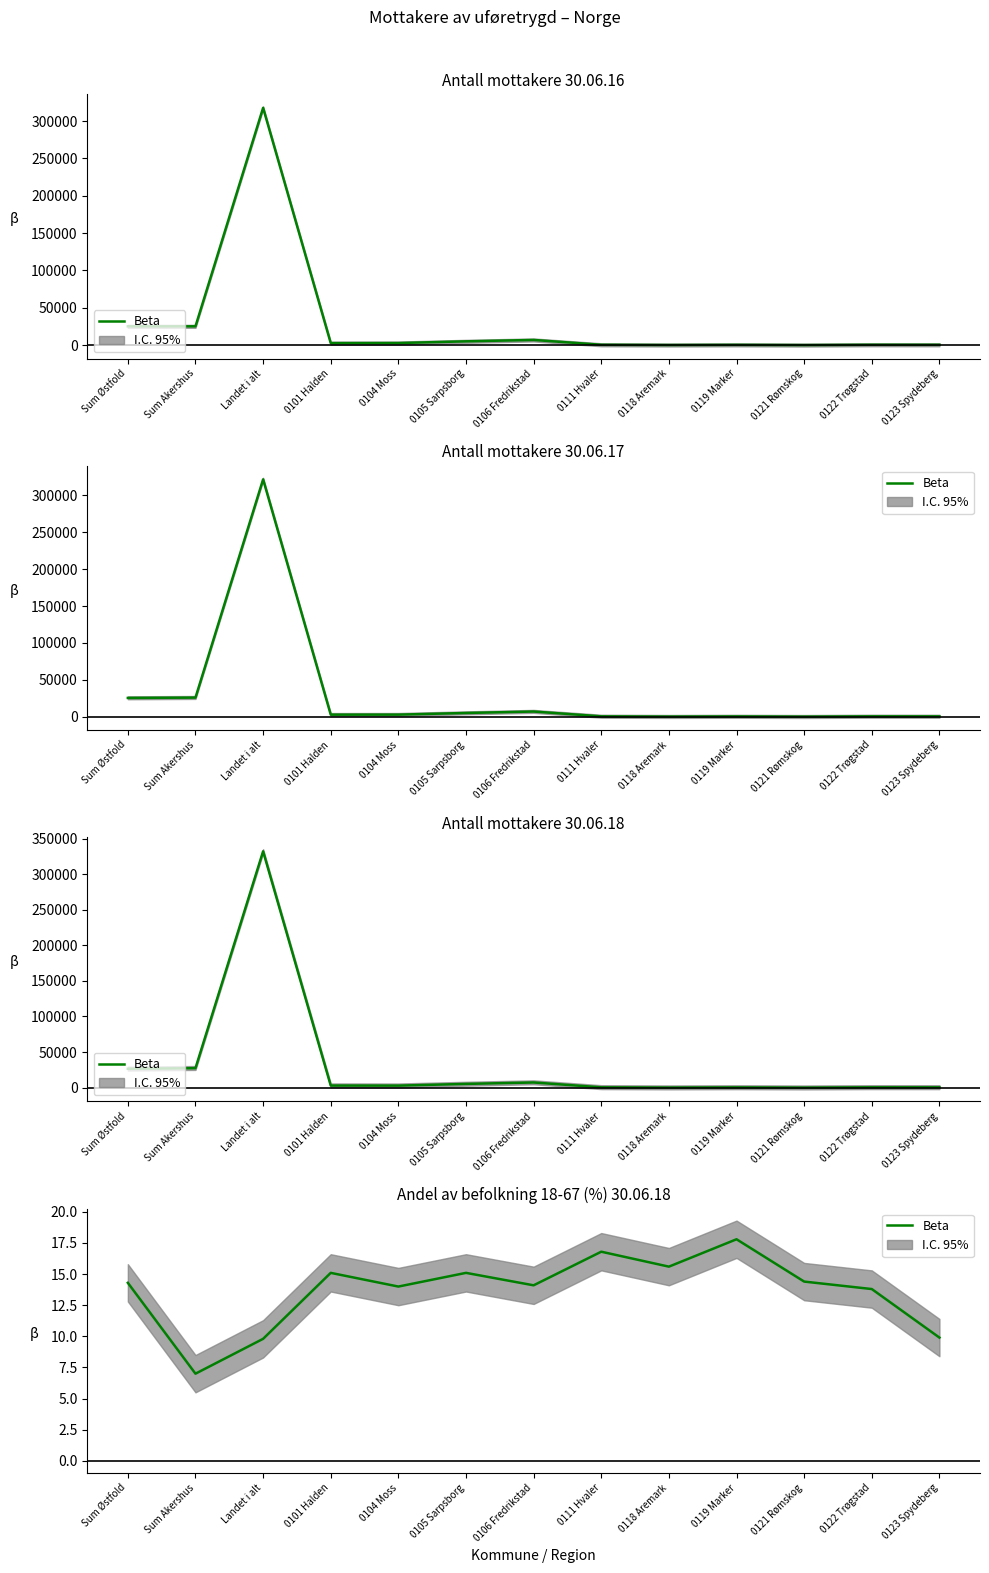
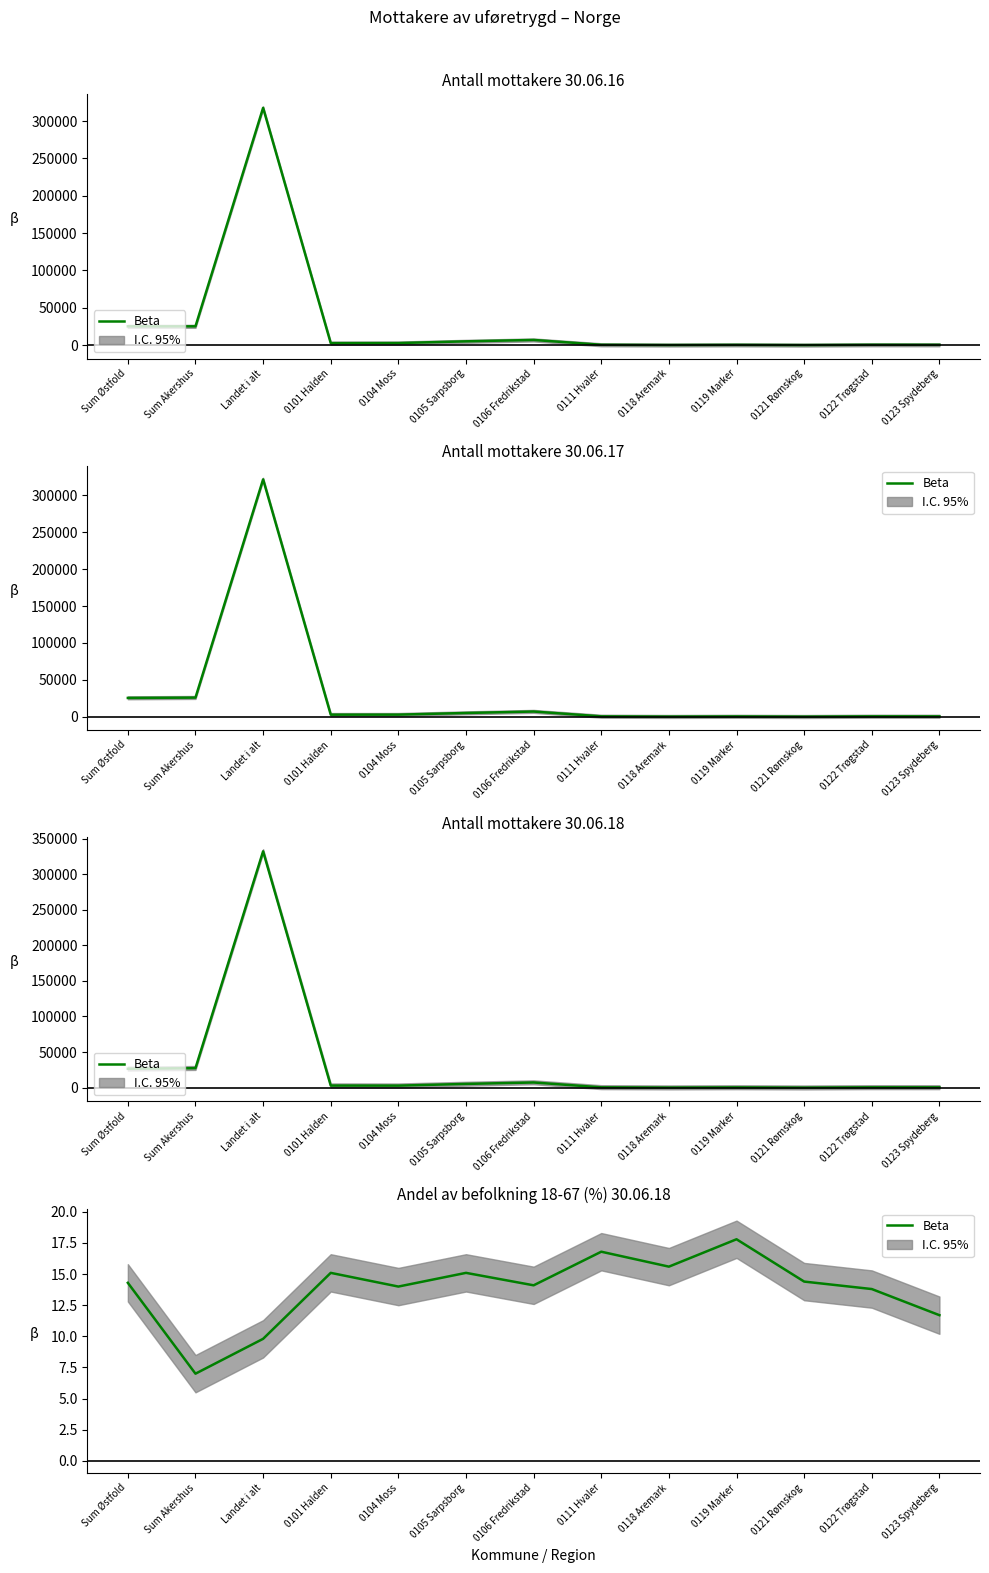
  {
    "Andel av befolkning 18-67 (%) 30.06.18": {
      "Beta": {
        "Sum Østfold": 14.3,
        "Sum Akershus": 7.0,
        "Landet i alt": 9.8,
        "0101 Halden": 15.1,
        "0104 Moss": 14.0,
        "0105 Sarpsborg": 15.1,
        "0106 Fredrikstad": 14.1,
        "0111 Hvaler": 16.8,
        "0118 Aremark": 15.6,
        "0119 Marker": 17.8,
        "0121 Rømskog": 14.4,
        "0122 Trøgstad": 13.8,
-       "0123 Spydeberg": 9.9
+       "0123 Spydeberg": 11.7
      }
    }
  }
